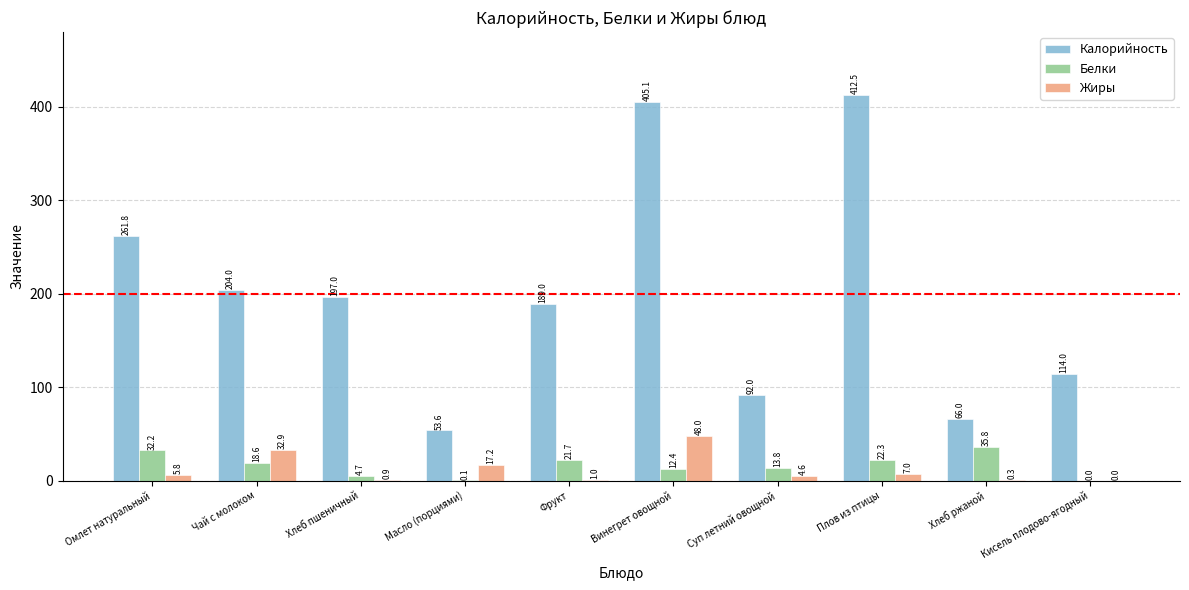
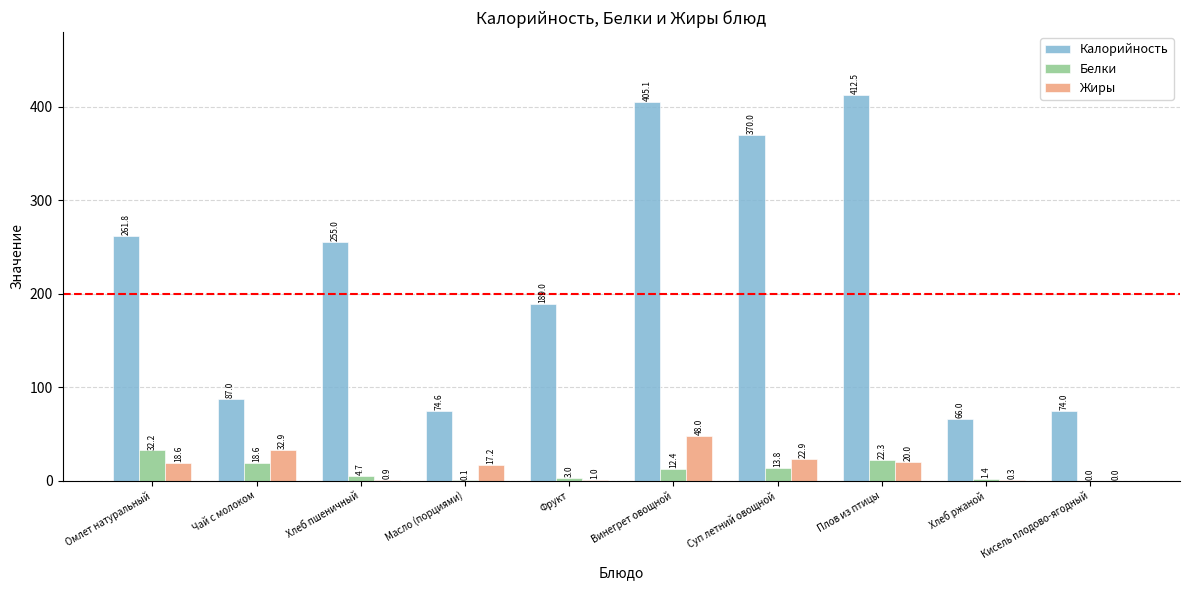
  {
    "Калорийность": {
      "Омлет натуральный": 261.8,
-     "Чай с молоком": 204.0,
-     "Хлеб пшеничный": 197.0,
-     "Масло (порциями)": 53.6,
+     "Чай с молоком": 87.0,
+     "Хлеб пшеничный": 255.0,
+     "Масло (порциями)": 74.6,
      "Фрукт": 189.0,
      "Винегрет овощной": 405.1,
-     "Суп летний овощной": 92.0,
+     "Суп летний овощной": 370.0,
      "Плов из птицы": 412.5,
      "Хлеб ржаной": 66.0,
-     "Кисель плодово-ягодный": 114.0
+     "Кисель плодово-ягодный": 74.0
    },
    "Белки": {
      "Омлет натуральный": 32.2,
      "Чай с молоком": 18.6,
      "Хлеб пшеничный": 4.7,
      "Масло (порциями)": 0.1,
-     "Фрукт": 21.7,
+     "Фрукт": 3.0,
      "Винегрет овощной": 12.4,
      "Суп летний овощной": 13.8,
      "Плов из птицы": 22.3,
-     "Хлеб ржаной": 35.8,
+     "Хлеб ржаной": 1.4,
      "Кисель плодово-ягодный": 0.0
    },
    "Жиры": {
-     "Омлет натуральный": 5.8,
+     "Омлет натуральный": 18.6,
      "Чай с молоком": 32.9,
      "Хлеб пшеничный": 0.9,
      "Масло (порциями)": 17.2,
      "Фрукт": 1.0,
      "Винегрет овощной": 48.0,
-     "Суп летний овощной": 4.6,
-     "Плов из птицы": 7.0,
+     "Суп летний овощной": 22.9,
+     "Плов из птицы": 20.0,
      "Хлеб ржаной": 0.3,
      "Кисель плодово-ягодный": 0.0
    }
  }
